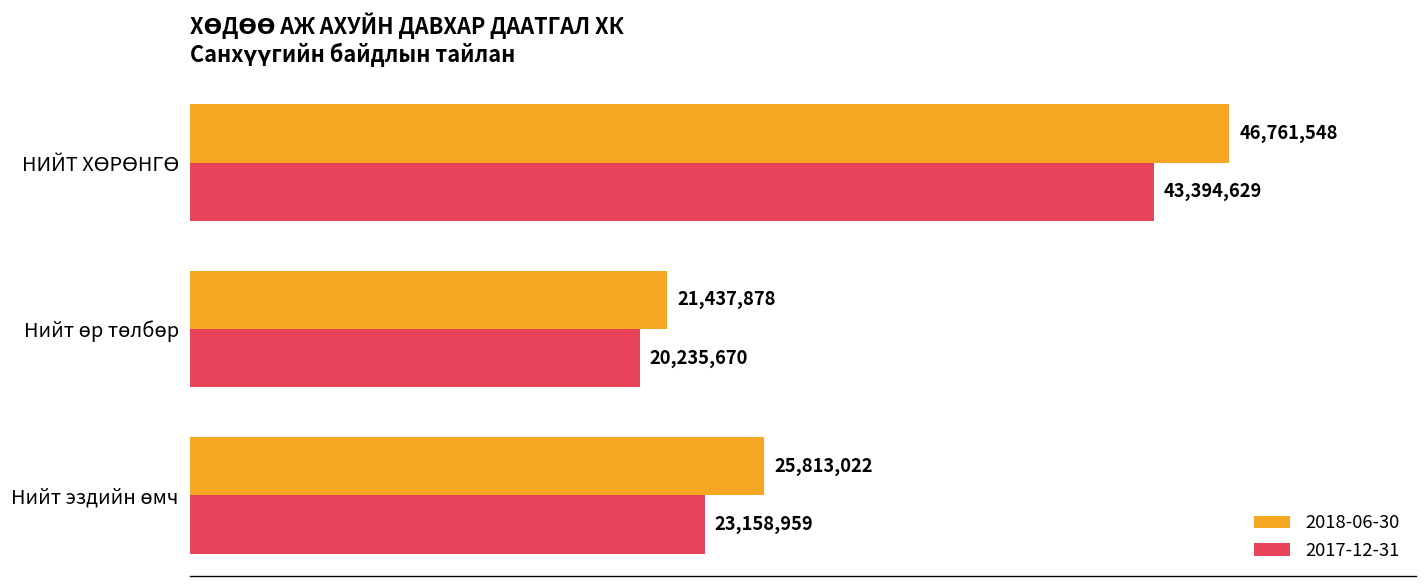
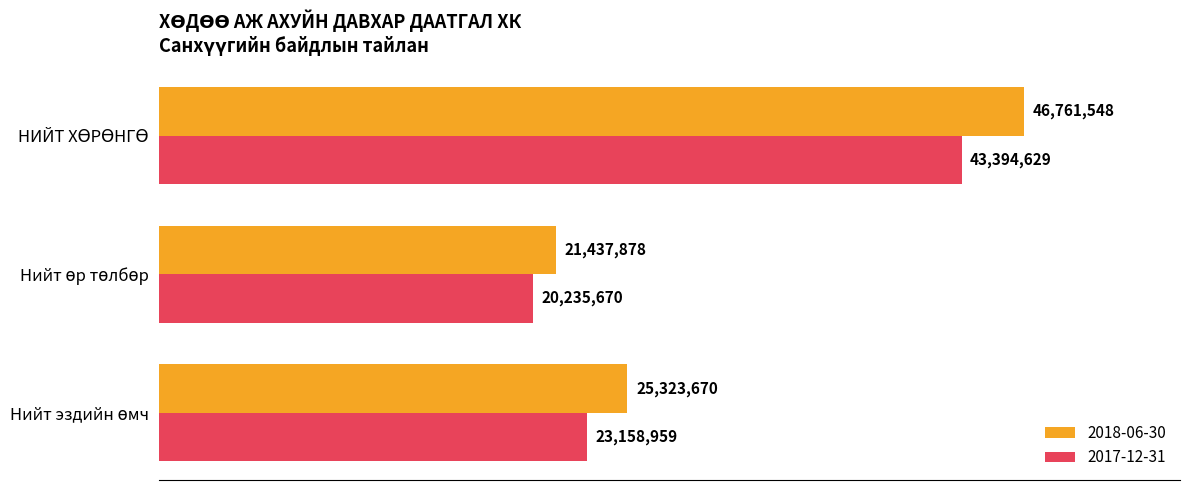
  {
    "2018-06-30": {
      "НИЙТ ХӨРӨНГӨ": "46,761,548",
      "Нийт өр төлбөр": "21,437,878",
-     "Нийт эздийн өмч": "25,813,022"
+     "Нийт эздийн өмч": "25,323,670"
    },
    "2017-12-31": {
      "НИЙТ ХӨРӨНГӨ": "43,394,629",
      "Нийт өр төлбөр": "20,235,670",
      "Нийт эздийн өмч": "23,158,959"
    }
  }
